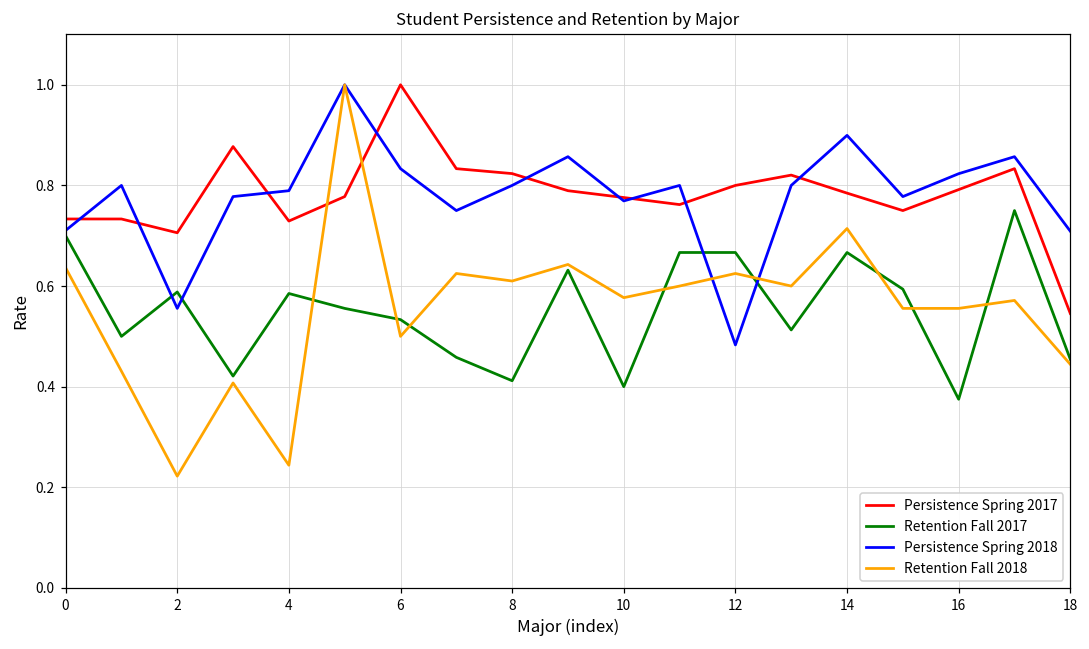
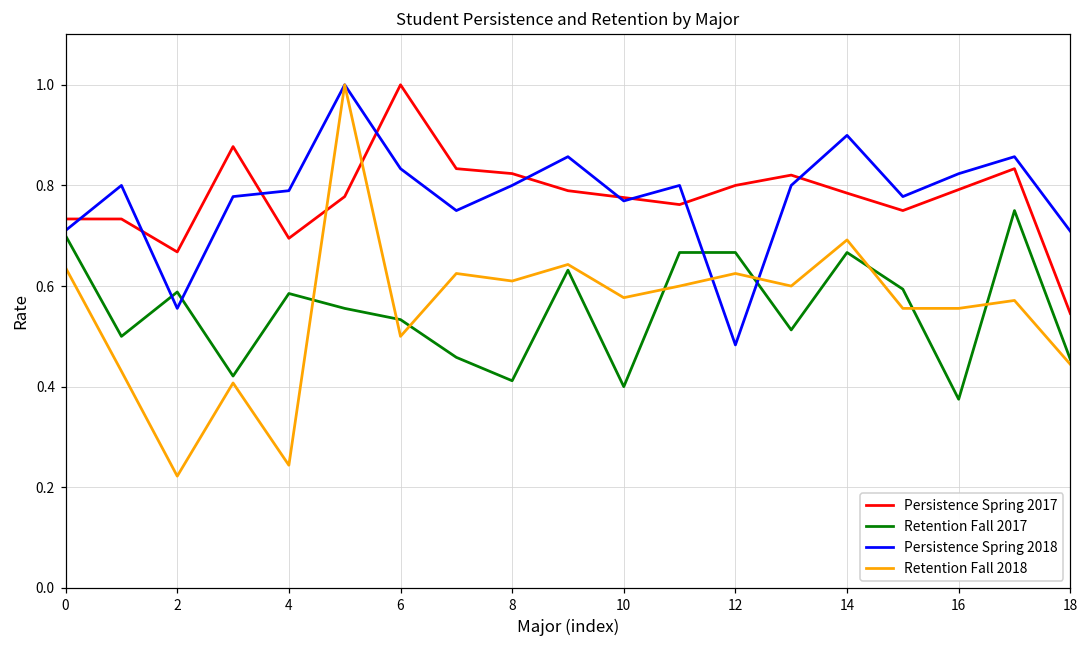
  {
    "Persistence Spring 2017": {
      "0": 0.73,
-     "2": 0.71,
-     "4": 0.73,
+     "2": 0.67,
+     "4": 0.69,
      "6": 1.00,
      "8": 0.82,
      "10": 0.78,
      "12": 0.80,
      "14": 0.78,
      "16": 0.79,
      "18": 0.55
    },
    "Retention Fall 2017": {
      "0": 0.70,
      "2": 0.59,
      "4": 0.59,
      "6": 0.53,
      "8": 0.41,
      "10": 0.40,
      "12": 0.67,
      "14": 0.67,
      "16": 0.38,
      "18": 0.45
    },
    "Persistence Spring 2018": {
      "0": 0.71,
      "2": 0.56,
      "4": 0.79,
      "6": 0.83,
      "8": 0.80,
      "10": 0.77,
      "12": 0.48,
      "14": 0.90,
      "16": 0.82,
      "18": 0.71
    },
    "Retention Fall 2018": {
      "0": 0.64,
      "2": 0.22,
      "4": 0.24,
      "6": 0.50,
      "8": 0.61,
      "10": 0.58,
      "12": 0.63,
-     "14": 0.71,
+     "14": 0.69,
      "16": 0.56,
      "18": 0.44
    }
  }
